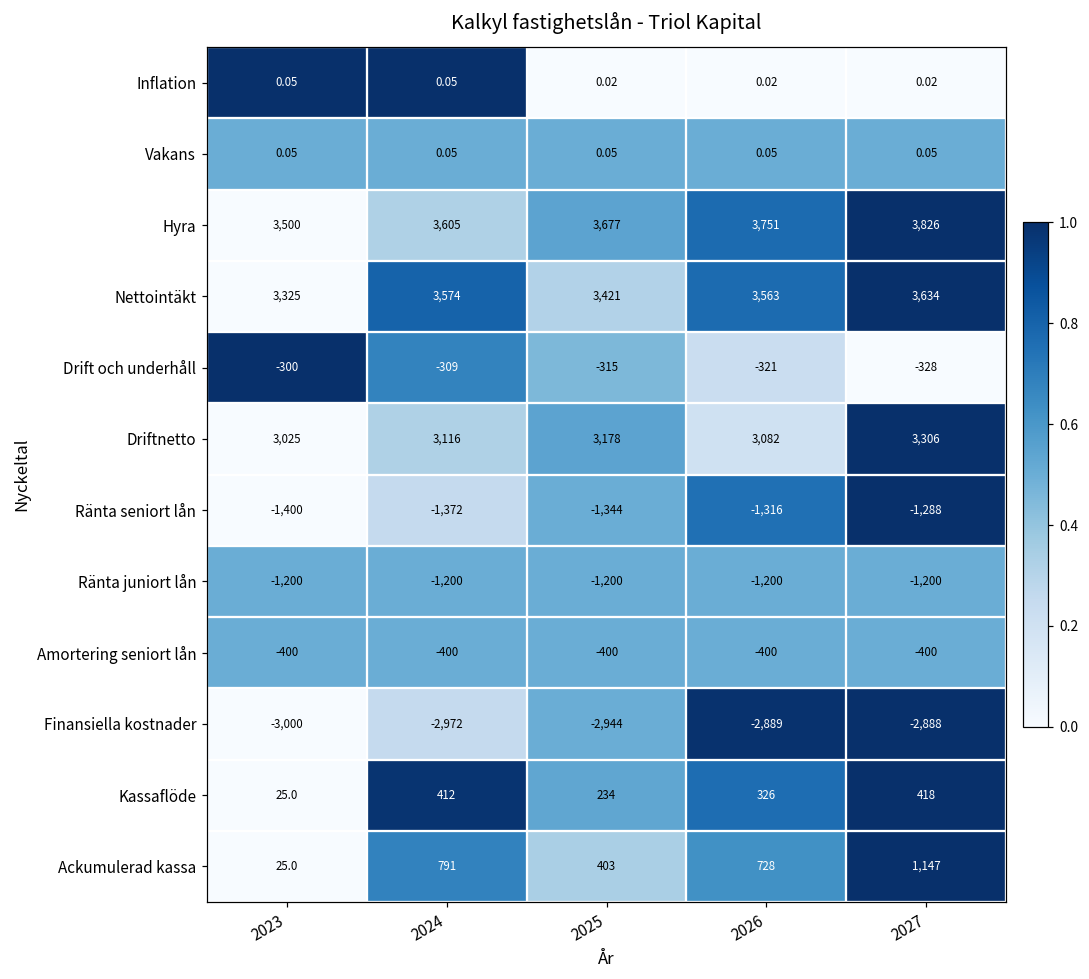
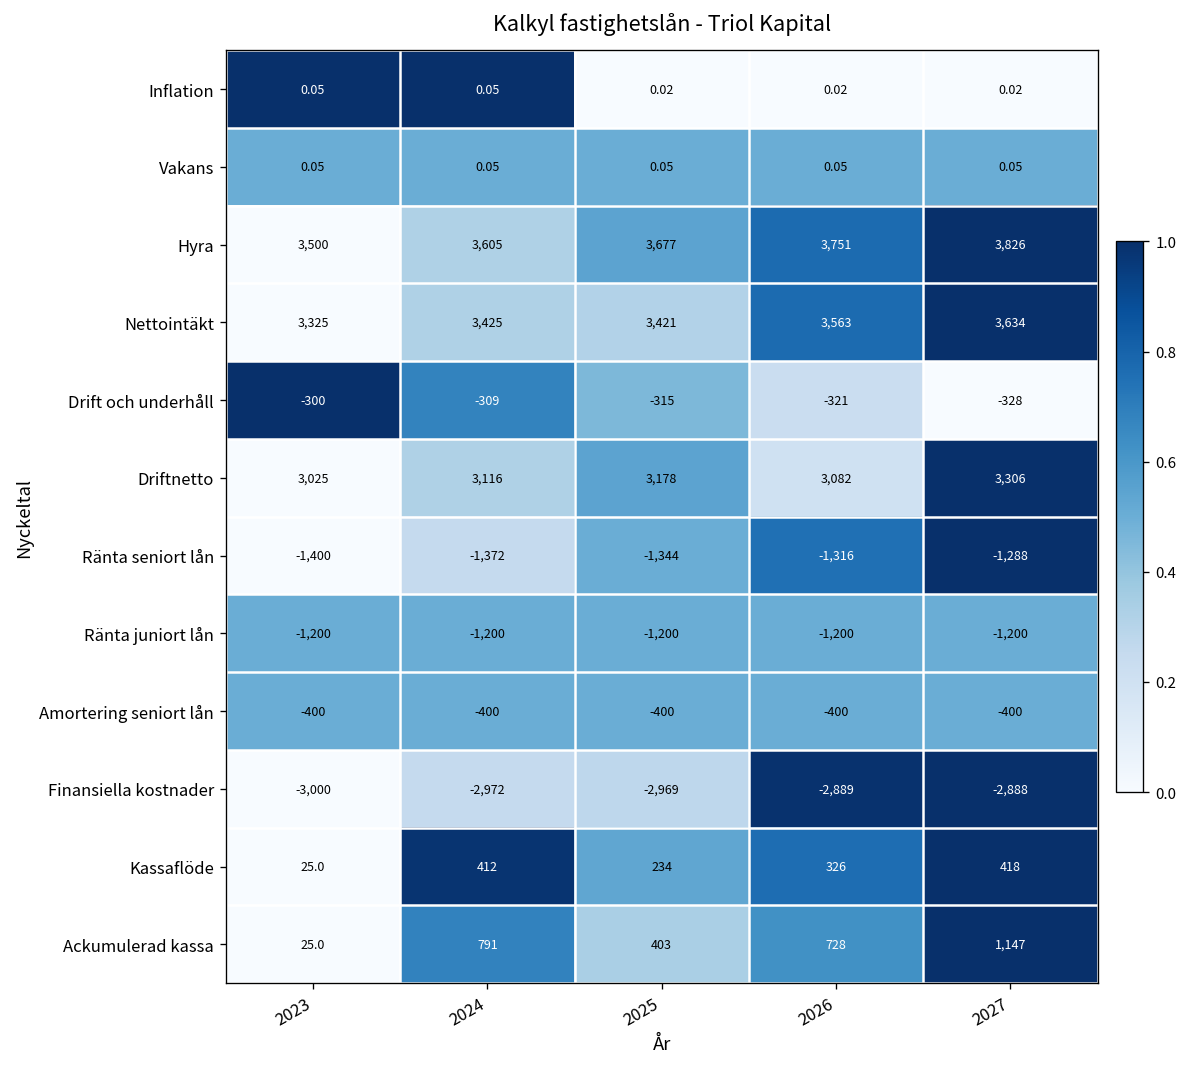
  {
    "Inflation": {
      "2023": "0.05",
      "2024": "0.05",
      "2025": "0.02",
      "2026": "0.02",
      "2027": "0.02"
    },
    "Vakans": {
      "2023": "0.05",
      "2024": "0.05",
      "2025": "0.05",
      "2026": "0.05",
      "2027": "0.05"
    },
    "Hyra": {
      "2023": "3,500",
      "2024": "3,605",
      "2025": "3,677",
      "2026": "3,751",
      "2027": "3,826"
    },
    "Nettointäkt": {
      "2023": "3,325",
-     "2024": "3,574",
+     "2024": "3,425",
      "2025": "3,421",
      "2026": "3,563",
      "2027": "3,634"
    },
    "Drift och underhåll": {
      "2023": "-300",
      "2024": "-309",
      "2025": "-315",
      "2026": "-321",
      "2027": "-328"
    },
    "Driftnetto": {
      "2023": "3,025",
      "2024": "3,116",
      "2025": "3,178",
      "2026": "3,082",
      "2027": "3,306"
    },
    "Ränta seniort lån": {
      "2023": "-1,400",
      "2024": "-1,372",
      "2025": "-1,344",
      "2026": "-1,316",
      "2027": "-1,288"
    },
    "Ränta juniort lån": {
      "2023": "-1,200",
      "2024": "-1,200",
      "2025": "-1,200",
      "2026": "-1,200",
      "2027": "-1,200"
    },
    "Amortering seniort lån": {
      "2023": "-400",
      "2024": "-400",
      "2025": "-400",
      "2026": "-400",
      "2027": "-400"
    },
    "Finansiella kostnader": {
      "2023": "-3,000",
      "2024": "-2,972",
-     "2025": "-2,944",
+     "2025": "-2,969",
      "2026": "-2,889",
      "2027": "-2,888"
    },
    "Kassaflöde": {
      "2023": "25.0",
      "2024": "412",
      "2025": "234",
      "2026": "326",
      "2027": "418"
    },
    "Ackumulerad kassa": {
      "2023": "25.0",
      "2024": "791",
      "2025": "403",
      "2026": "728",
      "2027": "1,147"
    }
  }
